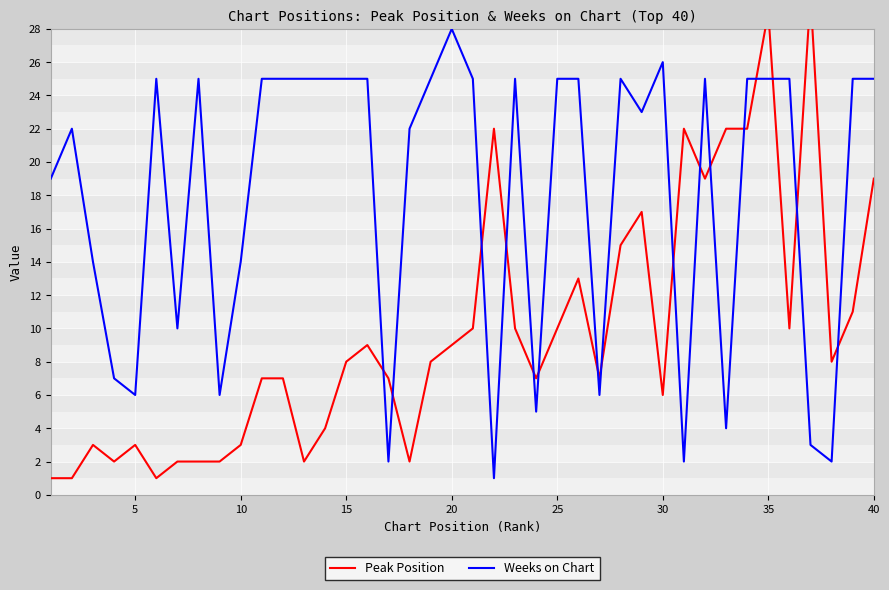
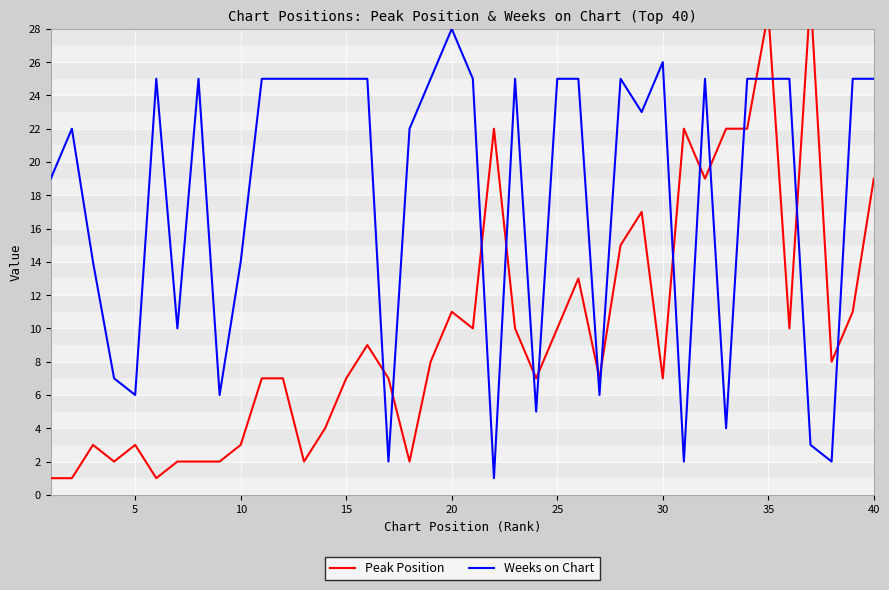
  {
    "Peak Position": {
      "5": 3,
      "10": 3,
-     "15": 8,
-     "20": 9,
+     "15": 7,
+     "20": 11,
      "25": 10,
-     "30": 6,
+     "30": 7,
      "40": 19
    },
    "Weeks on Chart": {
      "5": 6,
      "10": 14,
      "15": 25,
      "20": 28,
      "25": 25,
      "30": 26,
      "35": 25,
      "40": 25
    }
  }
